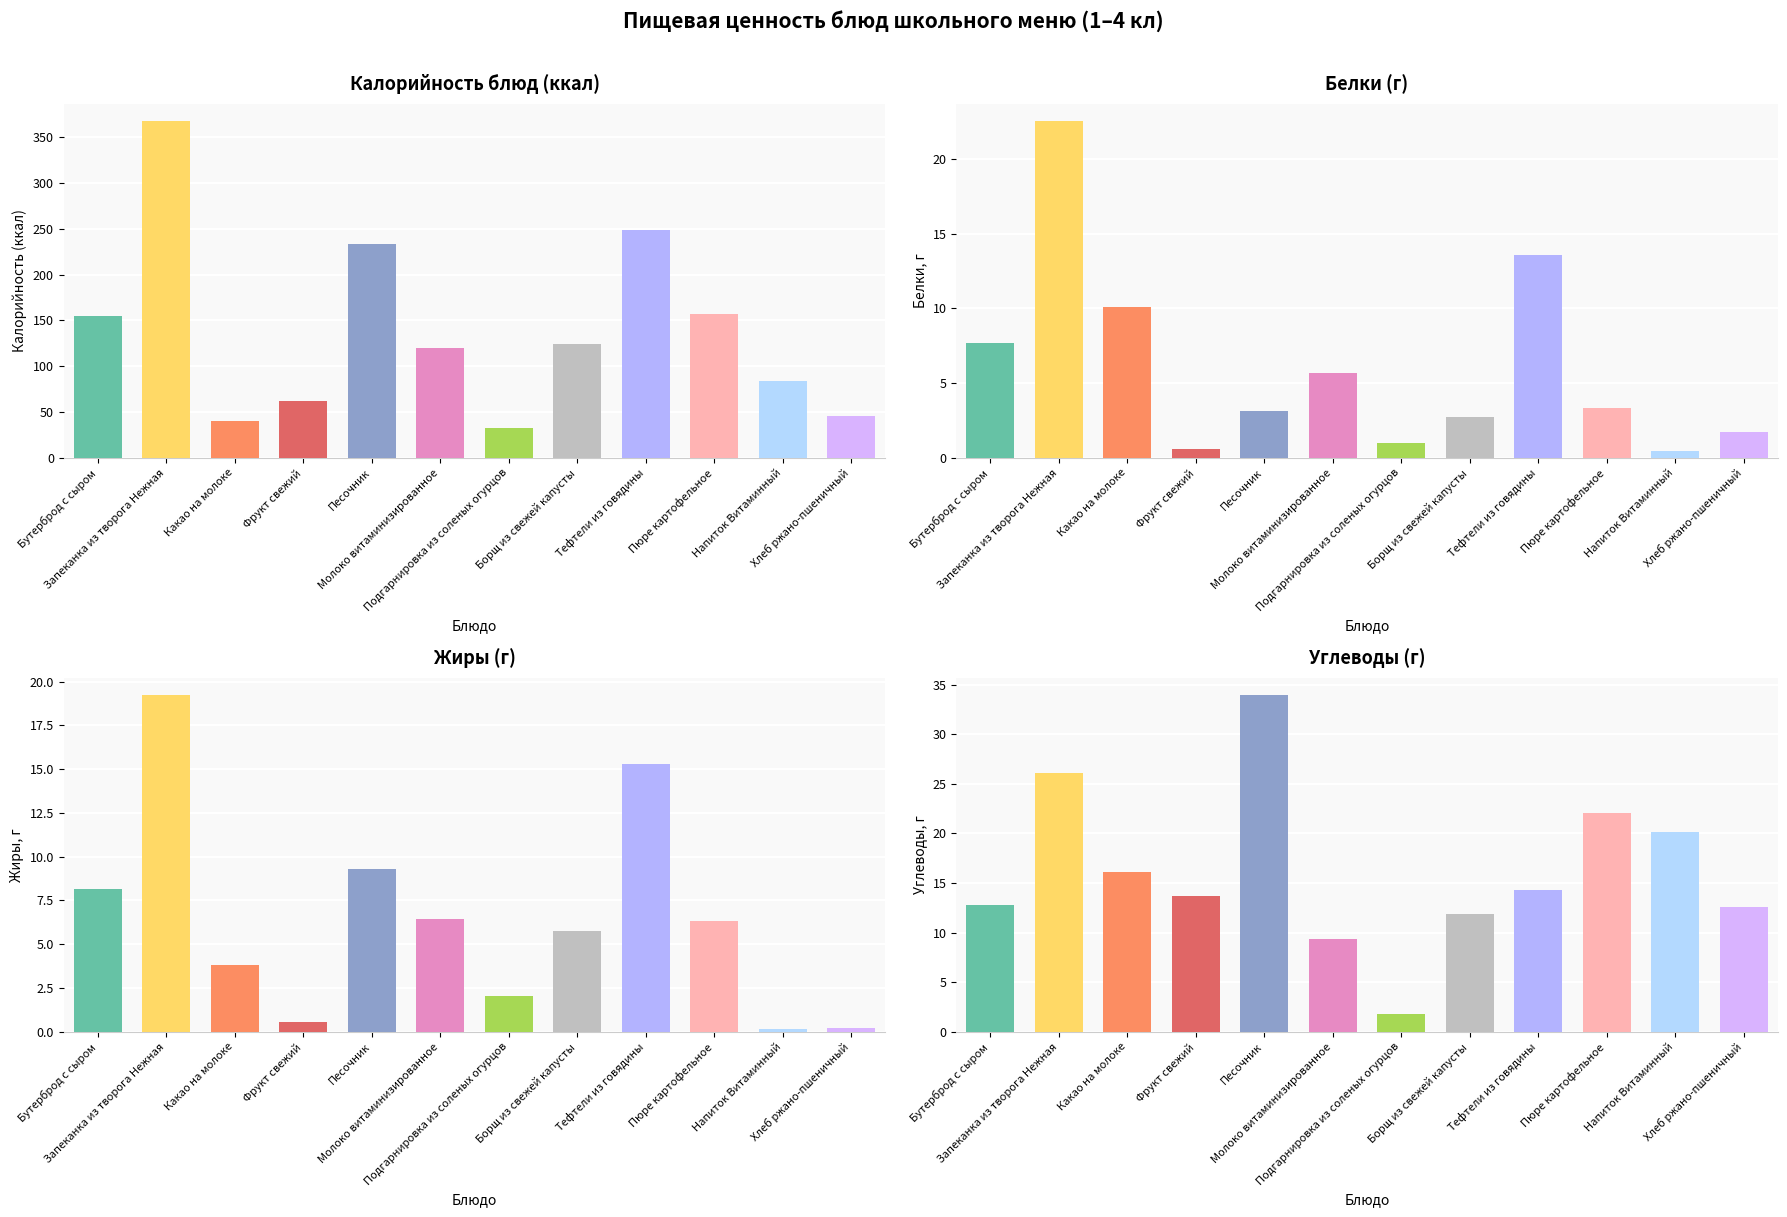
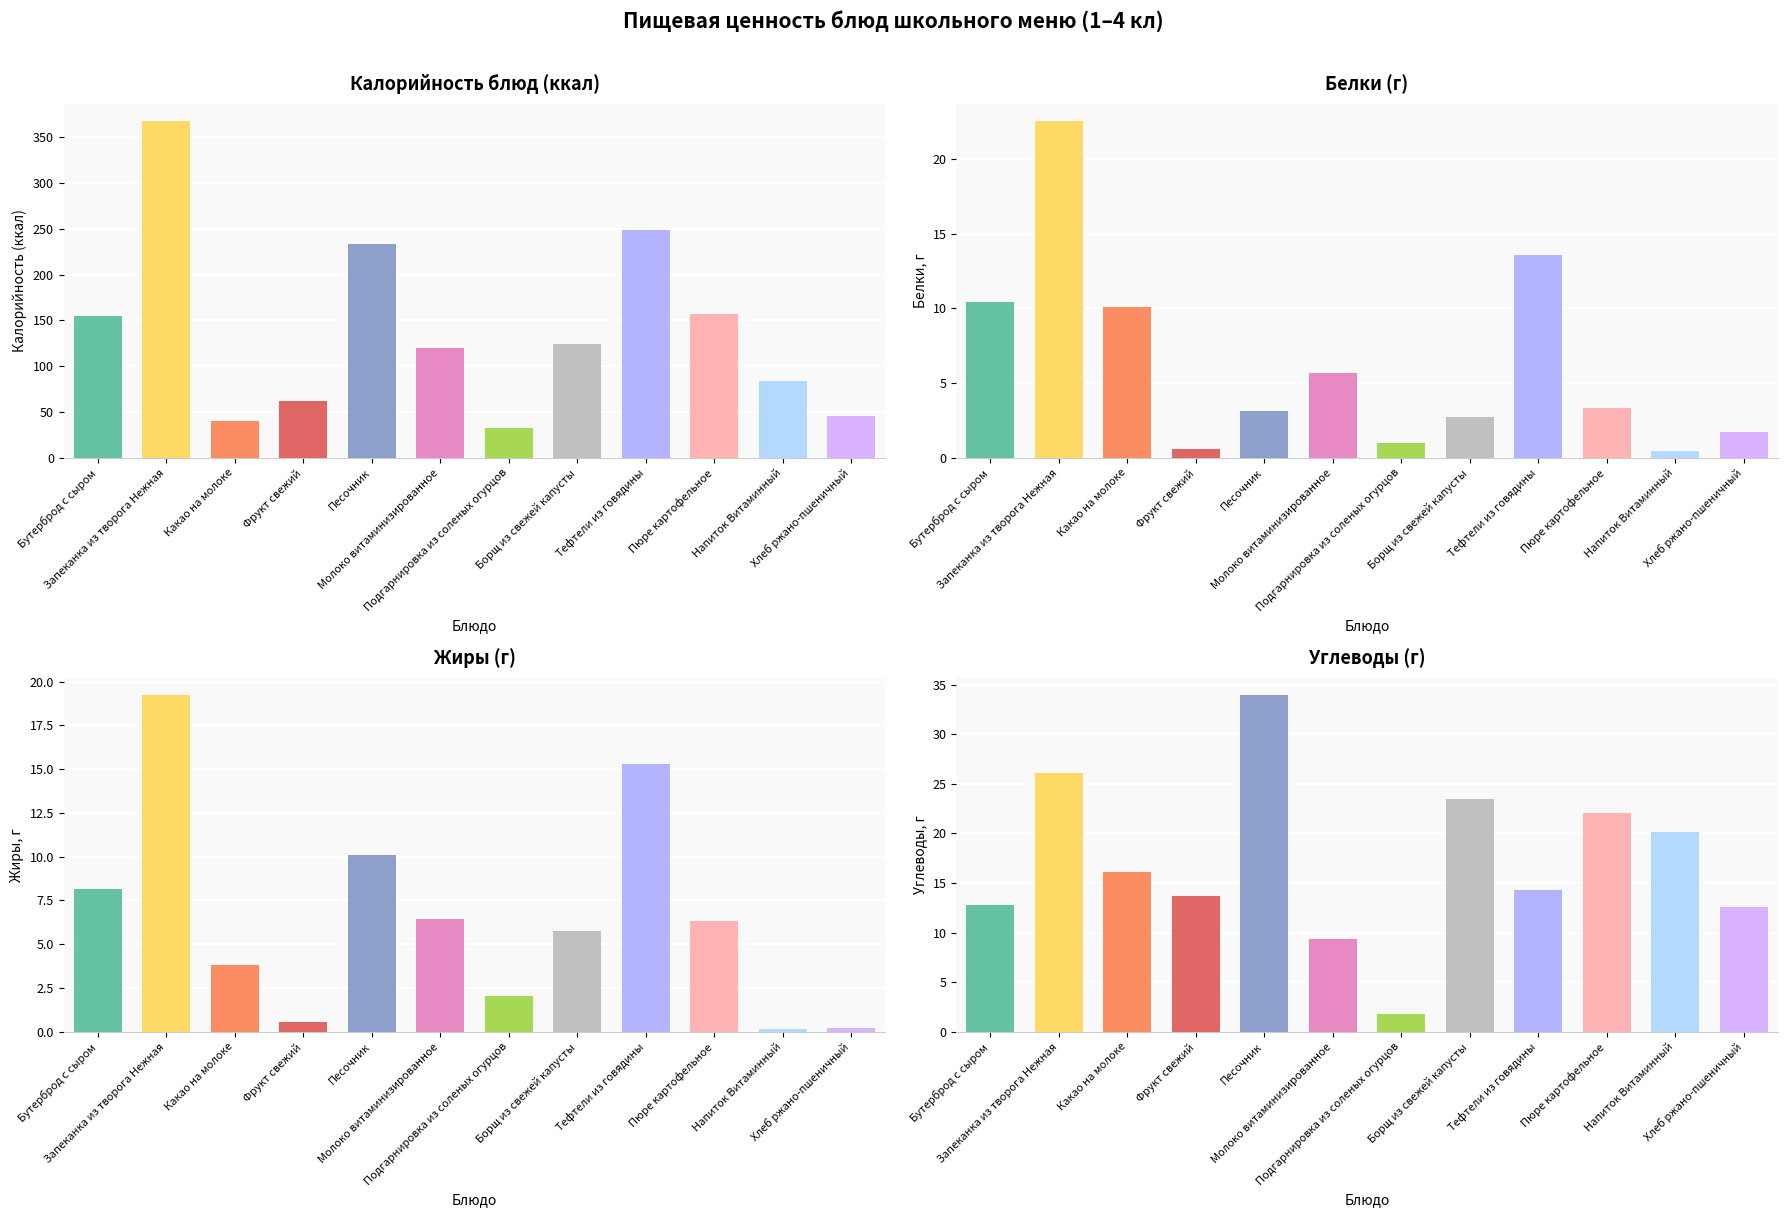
  {
    "Калорийность блюд (ккал)": {
      "Бутерброд с сыром": 150,
      "Запеканка из творога Нежная": 370,
      "Какао на молоке": 40,
      "Фрукт свежий": 60,
      "Песочник": 230,
      "Молоко витаминизированное": 120,
      "Подгарнировка из соленых огурцов": 30,
      "Борщ из свежей капусты": 120,
      "Тефтели из говядины": 250,
      "Пюре картофельное": 160,
      "Напиток Витаминный": 80,
      "Хлеб ржано-пшеничный": 50
    },
    "Белки (г)": {
-     "Бутерброд с сыром": 7.7,
+     "Бутерброд с сыром": 10.5,
      "Запеканка из творога Нежная": 22.6,
      "Какао на молоке": 10.1,
      "Фрукт свежий": 0.6,
      "Песочник": 3.1,
      "Молоко витаминизированное": 5.7,
      "Подгарнировка из соленых огурцов": 1.0,
      "Борщ из свежей капусты": 2.7,
      "Тефтели из говядины": 13.6,
      "Пюре картофельное": 3.3,
      "Напиток Витаминный": 0.5,
      "Хлеб ржано-пшеничный": 1.7
    },
    "Жиры (г)": {
      "Бутерброд с сыром": 8.1,
      "Запеканка из творога Нежная": 19.3,
      "Какао на молоке": 3.8,
      "Фрукт свежий": 0.6,
-     "Песочник": 9.3,
+     "Песочник": 10.1,
      "Молоко витаминизированное": 6.4,
      "Подгарнировка из соленых огурцов": 2.1,
      "Борщ из свежей капусты": 5.7,
      "Тефтели из говядины": 15.3,
      "Пюре картофельное": 6.3,
      "Напиток Витаминный": 0.2,
      "Хлеб ржано-пшеничный": 0.2
    },
    "Углеводы (г)": {
      "Бутерброд с сыром": 13,
      "Запеканка из творога Нежная": 26,
      "Какао на молоке": 16,
      "Фрукт свежий": 14,
      "Песочник": 34,
      "Молоко витаминизированное": 9,
      "Подгарнировка из соленых огурцов": 2,
-     "Борщ из свежей капусты": 12,
+     "Борщ из свежей капусты": 23,
      "Тефтели из говядины": 14,
      "Пюре картофельное": 22,
      "Напиток Витаминный": 20,
      "Хлеб ржано-пшеничный": 13
    }
  }
